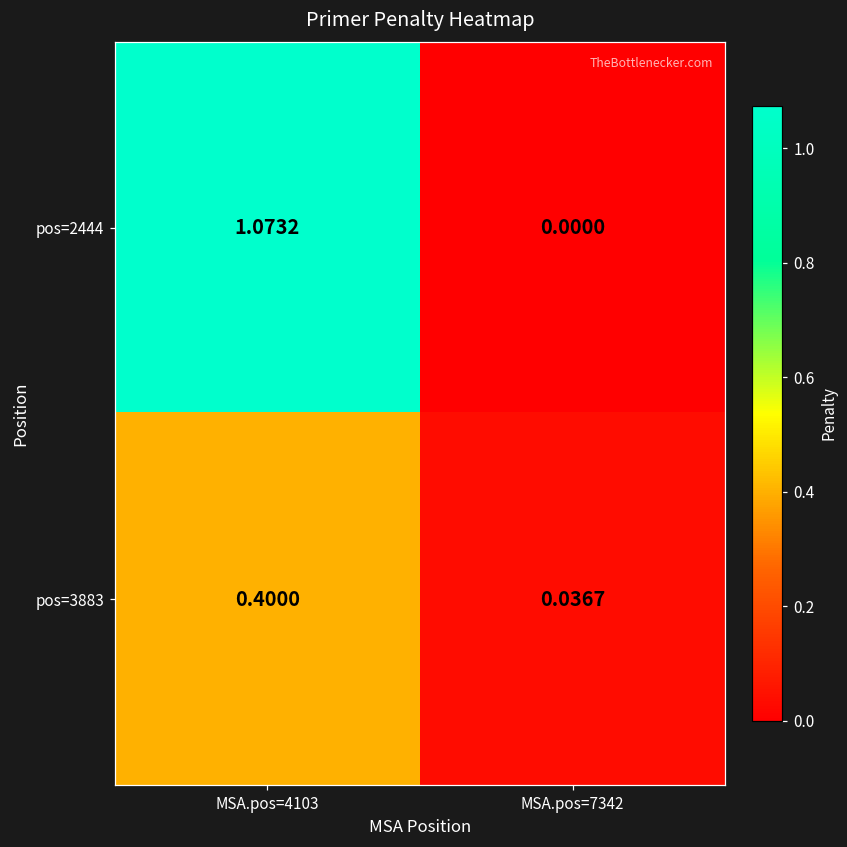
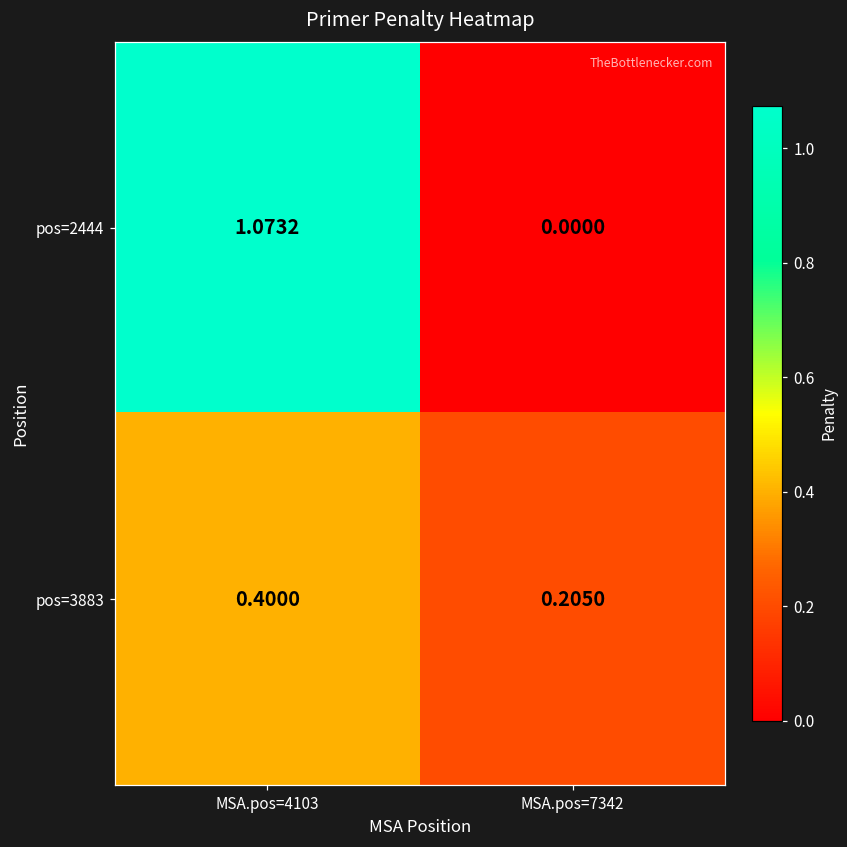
  {
    "pos=2444": {
      "MSA.pos=4103": 1.0732
    },
    "pos=3883": {
      "MSA.pos=4103": 0.4000,
-     "MSA.pos=7342": 0.0367
+     "MSA.pos=7342": 0.2050
    }
  }
